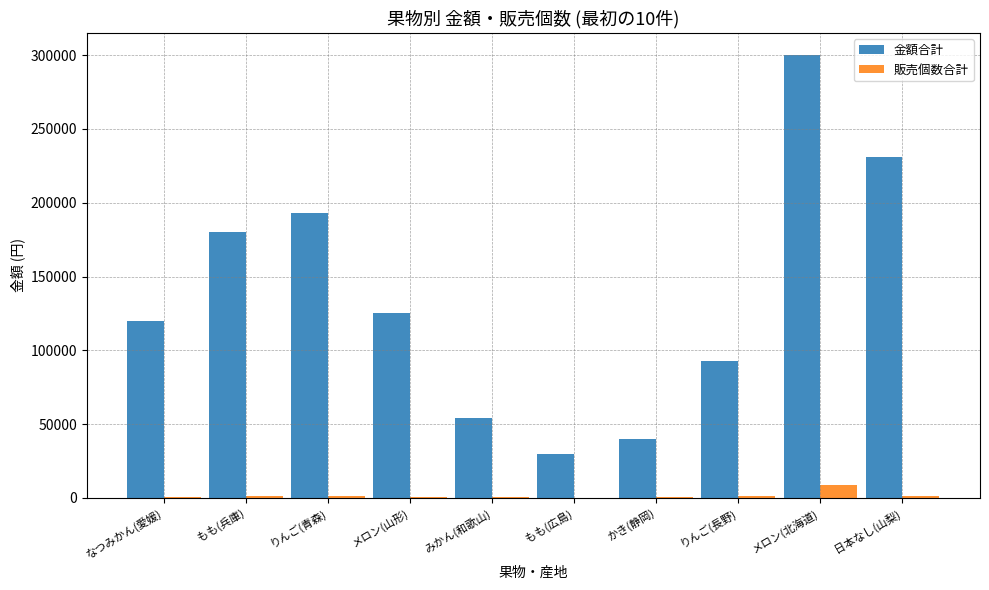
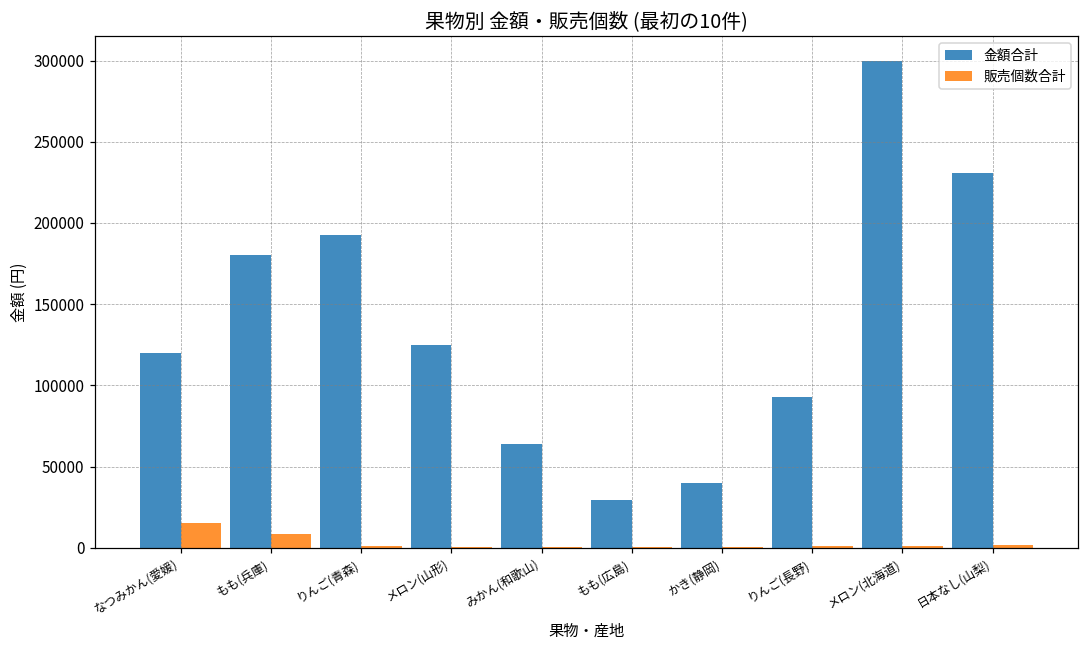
  {
    "金額合計": {
      "なつみかん(愛媛)": 120000,
      "もも(兵庫)": 180000,
      "りんご(青森)": 193000,
      "メロン(山形)": 125000,
-     "みかん(和歌山)": 54000,
+     "みかん(和歌山)": 64000,
      "もも(広島)": 30000,
      "かき(静岡)": 40000,
      "りんご(長野)": 93000,
      "メロン(北海道)": 300000,
      "日本なし(山梨)": 231000
    },
    "販売個数合計": {
-     "なつみかん(愛媛)": 1000,
-     "もも(兵庫)": 1000,
-     "メロン(北海道)": 9000
+     "なつみかん(愛媛)": 15000,
+     "もも(兵庫)": 8000,
+     "メロン(北海道)": 1000
    }
  }
